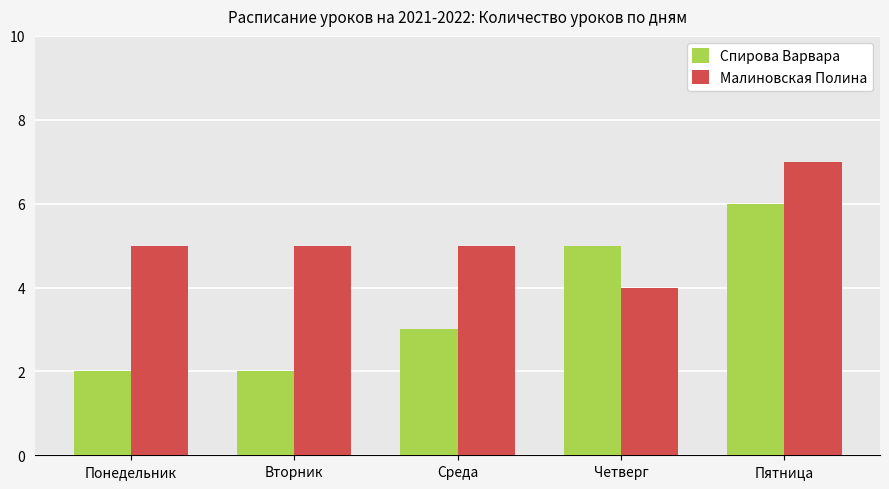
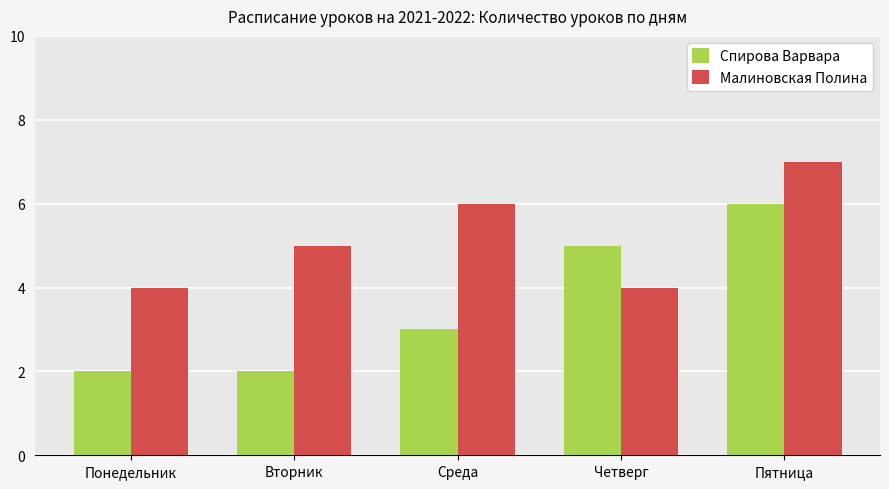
  {
    "Спирова Варвара": {
      "Понедельник": 2,
      "Вторник": 2,
      "Среда": 3,
      "Четверг": 5,
      "Пятница": 6
    },
    "Малиновская Полина": {
-     "Понедельник": 5,
+     "Понедельник": 4,
      "Вторник": 5,
-     "Среда": 5,
+     "Среда": 6,
      "Четверг": 4,
      "Пятница": 7
    }
  }
